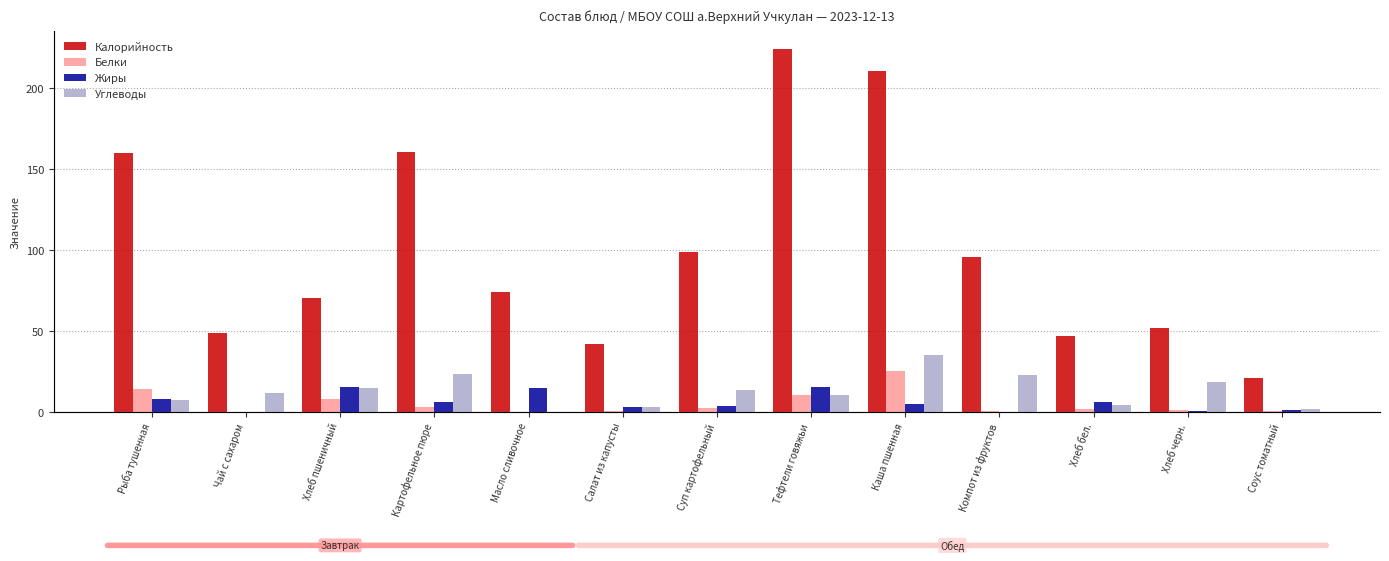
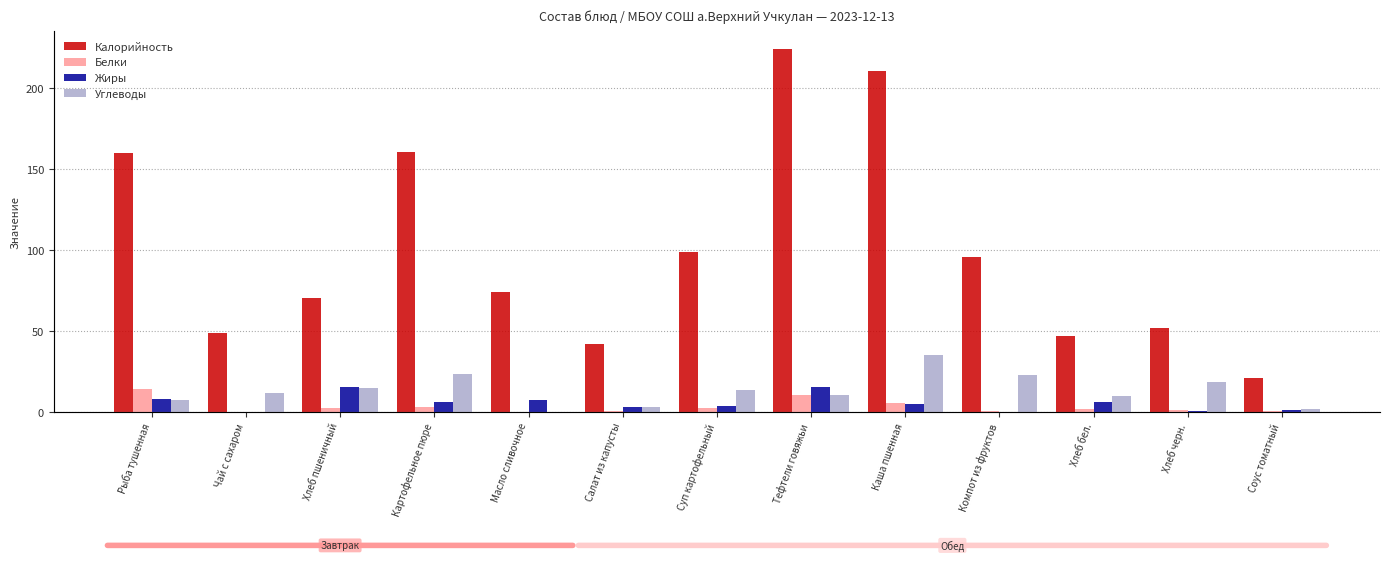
  {
    "Калорийность": {
      "Рыба тушенная": 160,
      "Чай с сахаром": 49,
      "Хлеб пшеничный": 71,
      "Картофельное пюре": 161,
      "Масло сливочное": 74,
      "Салат из капусты": 42,
      "Суп картофельный": 99,
      "Тефтели говяжьи": 224,
      "Каша пшенная": 211,
      "Компот из фруктов": 96,
      "Хлеб бел.": 47,
      "Хлеб черн.": 52,
      "Соус томатный": 21
    },
    "Белки": {
      "Рыба тушенная": 15,
-     "Хлеб пшеничный": 8,
+     "Хлеб пшеничный": 2,
      "Картофельное пюре": 3,
      "Суп картофельный": 2,
      "Тефтели говяжьи": 11,
-     "Каша пшенная": 25,
+     "Каша пшенная": 6,
      "Хлеб бел.": 2
    },
    "Жиры": {
      "Рыба тушенная": 8,
      "Чай с сахаром": 0,
      "Хлеб пшеничный": 15,
      "Картофельное пюре": 6,
-     "Масло сливочное": 15,
+     "Масло сливочное": 7,
      "Салат из капусты": 3,
      "Суп картофельный": 4,
      "Тефтели говяжьи": 16,
      "Каша пшенная": 5,
      "Хлеб бел.": 6
    },
    "Углеводы": {
      "Рыба тушенная": 8,
      "Чай с сахаром": 12,
      "Хлеб пшеничный": 15,
      "Картофельное пюре": 23,
      "Салат из капусты": 3,
      "Суп картофельный": 14,
      "Тефтели говяжьи": 11,
      "Каша пшенная": 35,
      "Компот из фруктов": 23,
-     "Хлеб бел.": 4,
+     "Хлеб бел.": 10,
      "Хлеб черн.": 19,
      "Соус томатный": 2
    }
  }
